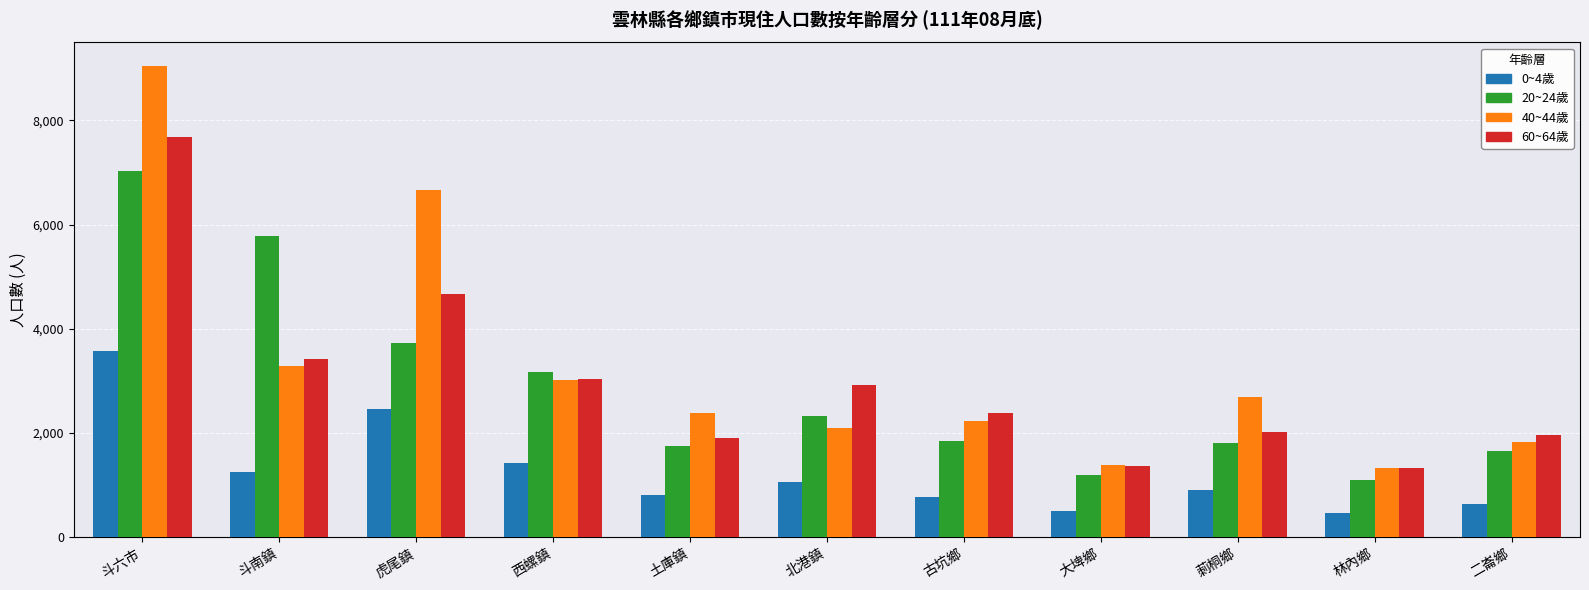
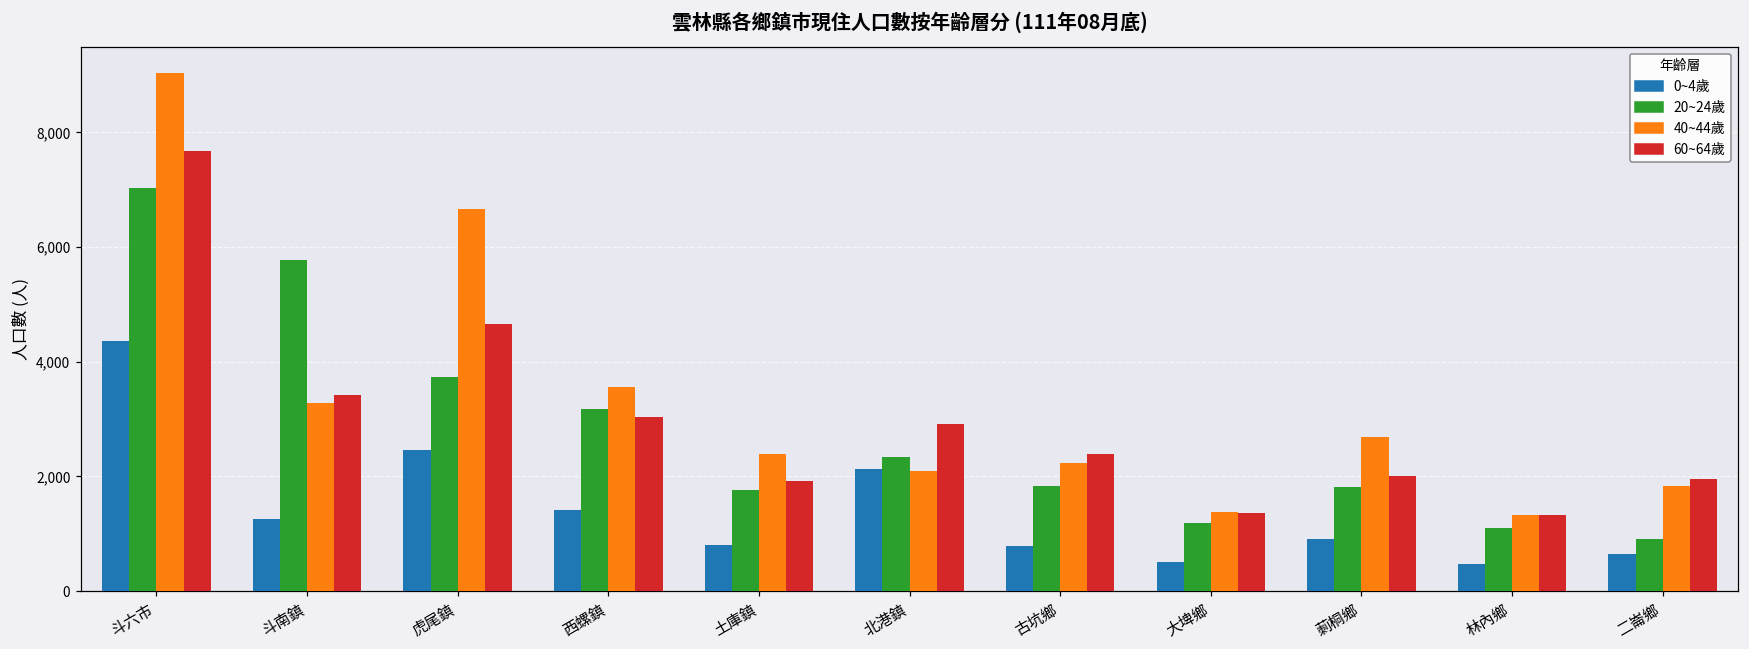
  {
    "0~4歲": {
-     "斗六市": "3,600",
+     "斗六市": "4,400",
      "斗南鎮": "1,300",
      "虎尾鎮": "2,500",
      "西螺鎮": "1,400",
      "土庫鎮": "800",
-     "北港鎮": "1,100",
+     "北港鎮": "2,100",
      "古坑鄉": "800",
      "大埤鄉": "500",
      "莿桐鄉": "900",
      "林內鄉": "500",
      "二崙鄉": "600"
    },
    "20~24歲": {
      "斗六市": "7,000",
      "斗南鎮": "5,800",
      "虎尾鎮": "3,700",
      "西螺鎮": "3,200",
      "土庫鎮": "1,800",
      "北港鎮": "2,300",
      "古坑鄉": "1,800",
      "大埤鄉": "1,200",
      "莿桐鄉": "1,800",
      "林內鄉": "1,100",
-     "二崙鄉": "1,700"
+     "二崙鄉": "900"
    },
    "40~44歲": {
      "斗六市": "9,000",
      "斗南鎮": "3,300",
      "虎尾鎮": "6,700",
-     "西螺鎮": "3,000",
+     "西螺鎮": "3,600",
      "土庫鎮": "2,400",
      "北港鎮": "2,100",
      "古坑鄉": "2,200",
      "大埤鄉": "1,400",
      "莿桐鄉": "2,700",
      "林內鄉": "1,300",
      "二崙鄉": "1,800"
    },
    "60~64歲": {
      "斗六市": "7,700",
      "斗南鎮": "3,400",
      "虎尾鎮": "4,700",
      "西螺鎮": "3,000",
      "土庫鎮": "1,900",
      "北港鎮": "2,900",
      "古坑鄉": "2,400",
      "大埤鄉": "1,400",
      "莿桐鄉": "2,000",
      "林內鄉": "1,300",
      "二崙鄉": "2,000"
    }
  }
